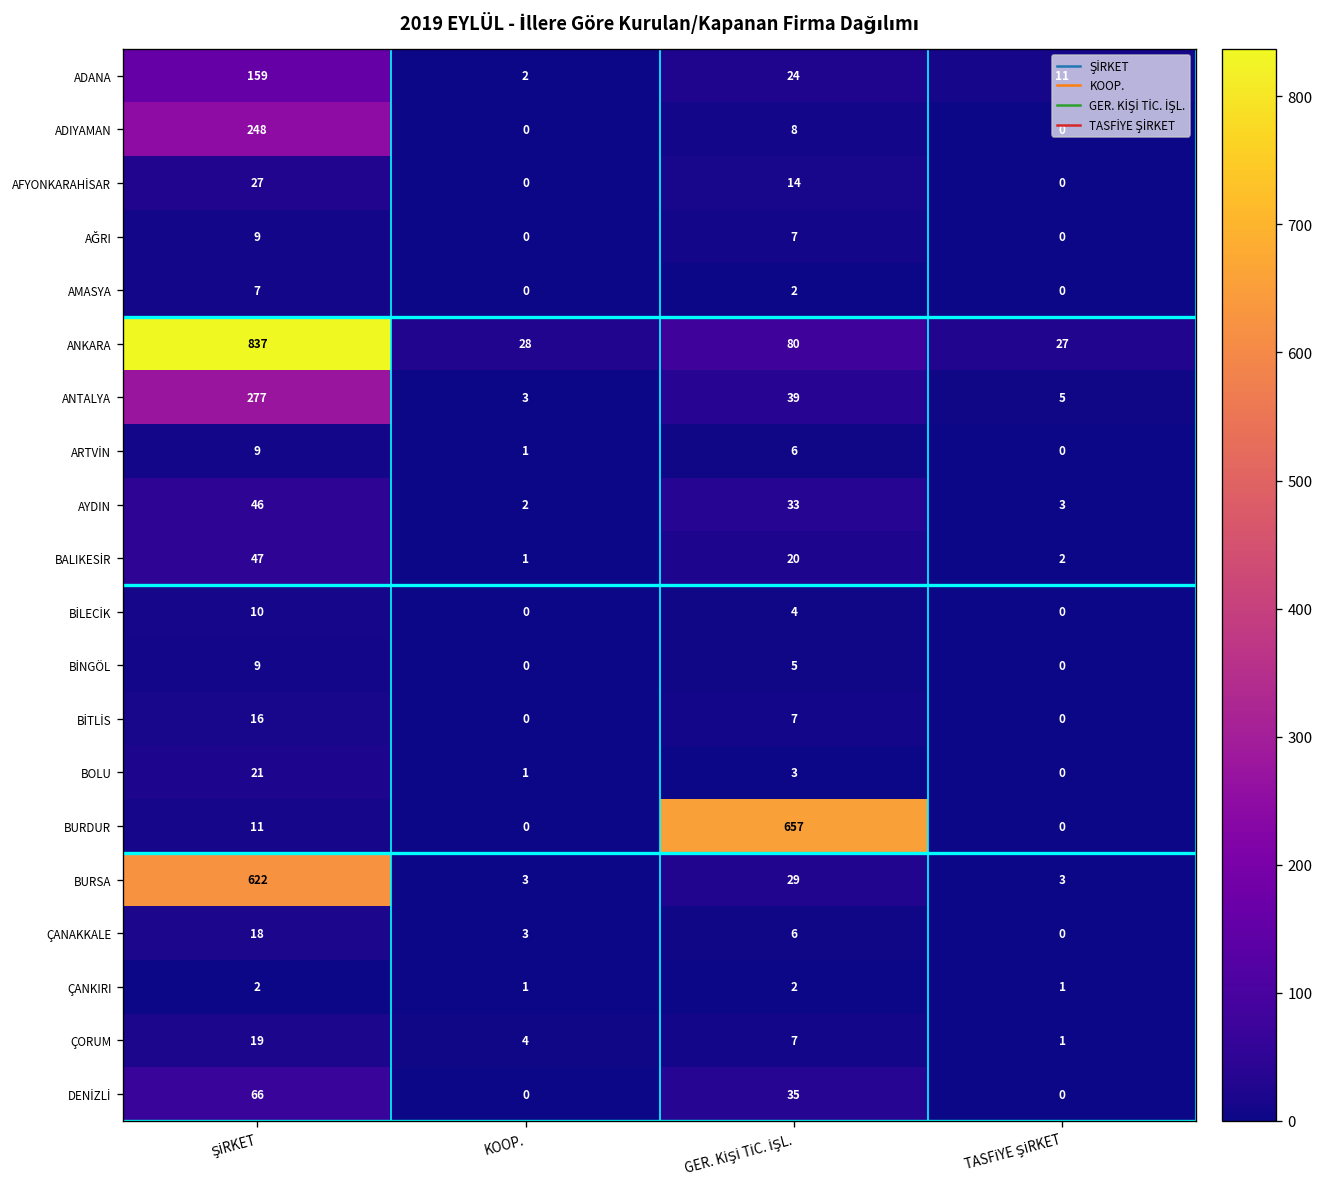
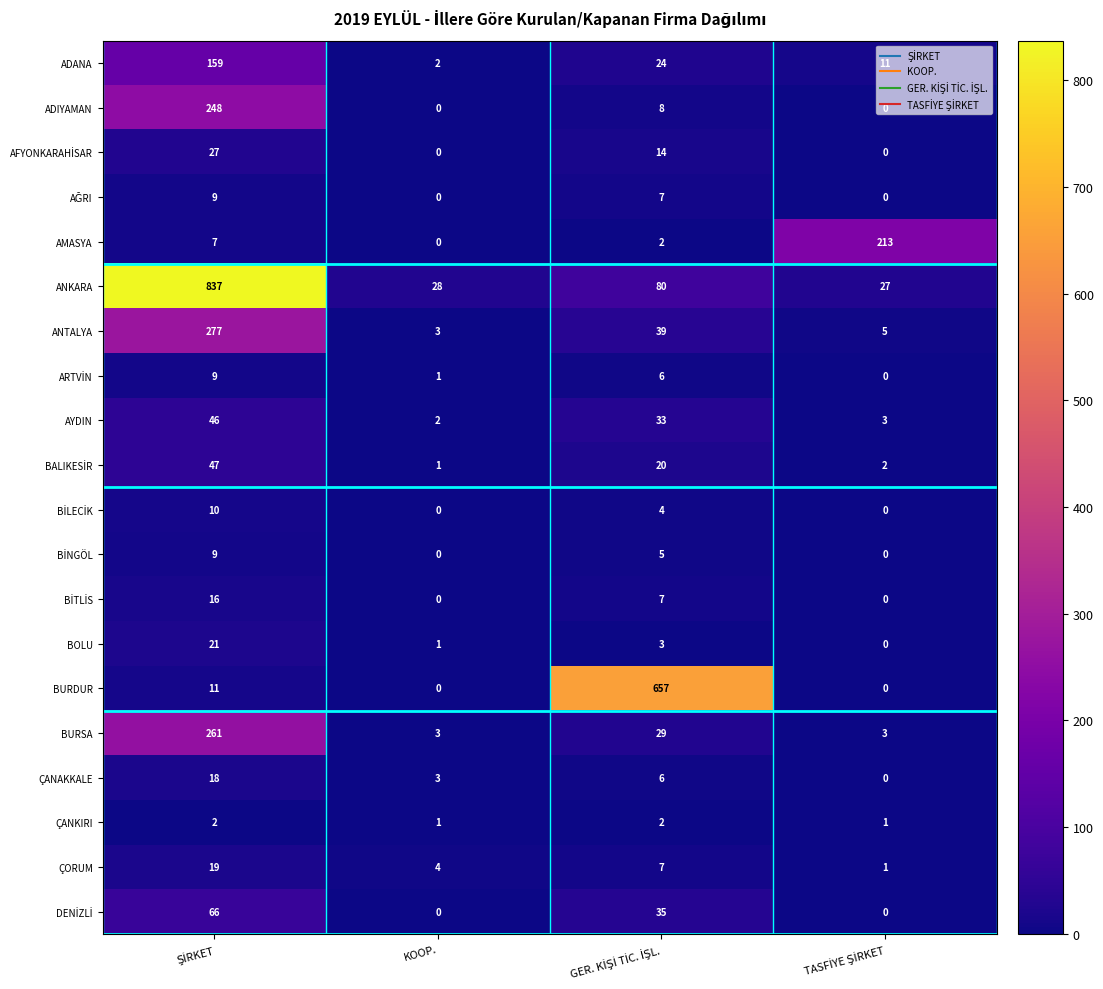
  {
    "ADANA": {
      "ŞİRKET": 159,
      "KOOP.": 2,
      "GER. KİŞİ TİC. İŞL.": 24
    },
    "ADIYAMAN": {
      "ŞİRKET": 248,
      "KOOP.": 0,
      "GER. KİŞİ TİC. İŞL.": 8
    },
    "AFYONKARAHİSAR": {
      "ŞİRKET": 27,
      "KOOP.": 0,
      "GER. KİŞİ TİC. İŞL.": 14,
      "TASFİYE ŞİRKET": 0
    },
    "AĞRI": {
      "ŞİRKET": 9,
      "KOOP.": 0,
      "GER. KİŞİ TİC. İŞL.": 7,
      "TASFİYE ŞİRKET": 0
    },
    "AMASYA": {
      "ŞİRKET": 7,
      "KOOP.": 0,
      "GER. KİŞİ TİC. İŞL.": 2,
-     "TASFİYE ŞİRKET": 0
+     "TASFİYE ŞİRKET": 213
    },
    "ANKARA": {
      "ŞİRKET": 837,
      "KOOP.": 28,
      "GER. KİŞİ TİC. İŞL.": 80,
      "TASFİYE ŞİRKET": 27
    },
    "ANTALYA": {
      "ŞİRKET": 277,
      "KOOP.": 3,
      "GER. KİŞİ TİC. İŞL.": 39,
      "TASFİYE ŞİRKET": 5
    },
    "ARTVİN": {
      "ŞİRKET": 9,
      "KOOP.": 1,
      "GER. KİŞİ TİC. İŞL.": 6,
      "TASFİYE ŞİRKET": 0
    },
    "AYDIN": {
      "ŞİRKET": 46,
      "KOOP.": 2,
      "GER. KİŞİ TİC. İŞL.": 33,
      "TASFİYE ŞİRKET": 3
    },
    "BALIKESİR": {
      "ŞİRKET": 47,
      "KOOP.": 1,
      "GER. KİŞİ TİC. İŞL.": 20,
      "TASFİYE ŞİRKET": 2
    },
    "BİLECİK": {
      "ŞİRKET": 10,
      "KOOP.": 0,
      "GER. KİŞİ TİC. İŞL.": 4,
      "TASFİYE ŞİRKET": 0
    },
    "BİNGÖL": {
      "ŞİRKET": 9,
      "KOOP.": 0,
      "GER. KİŞİ TİC. İŞL.": 5,
      "TASFİYE ŞİRKET": 0
    },
    "BİTLİS": {
      "ŞİRKET": 16,
      "KOOP.": 0,
      "GER. KİŞİ TİC. İŞL.": 7,
      "TASFİYE ŞİRKET": 0
    },
    "BOLU": {
      "ŞİRKET": 21,
      "KOOP.": 1,
      "GER. KİŞİ TİC. İŞL.": 3,
      "TASFİYE ŞİRKET": 0
    },
    "BURDUR": {
      "ŞİRKET": 11,
      "KOOP.": 0,
      "GER. KİŞİ TİC. İŞL.": 657,
      "TASFİYE ŞİRKET": 0
    },
    "BURSA": {
-     "ŞİRKET": 622,
+     "ŞİRKET": 261,
      "KOOP.": 3,
      "GER. KİŞİ TİC. İŞL.": 29,
      "TASFİYE ŞİRKET": 3
    },
    "ÇANAKKALE": {
      "ŞİRKET": 18,
      "KOOP.": 3,
      "GER. KİŞİ TİC. İŞL.": 6,
      "TASFİYE ŞİRKET": 0
    },
    "ÇANKIRI": {
      "ŞİRKET": 2,
      "KOOP.": 1,
      "GER. KİŞİ TİC. İŞL.": 2,
      "TASFİYE ŞİRKET": 1
    },
    "ÇORUM": {
      "ŞİRKET": 19,
      "KOOP.": 4,
      "GER. KİŞİ TİC. İŞL.": 7,
      "TASFİYE ŞİRKET": 1
    },
    "DENİZLİ": {
      "ŞİRKET": 66,
      "KOOP.": 0,
      "GER. KİŞİ TİC. İŞL.": 35,
      "TASFİYE ŞİRKET": 0
    }
  }
